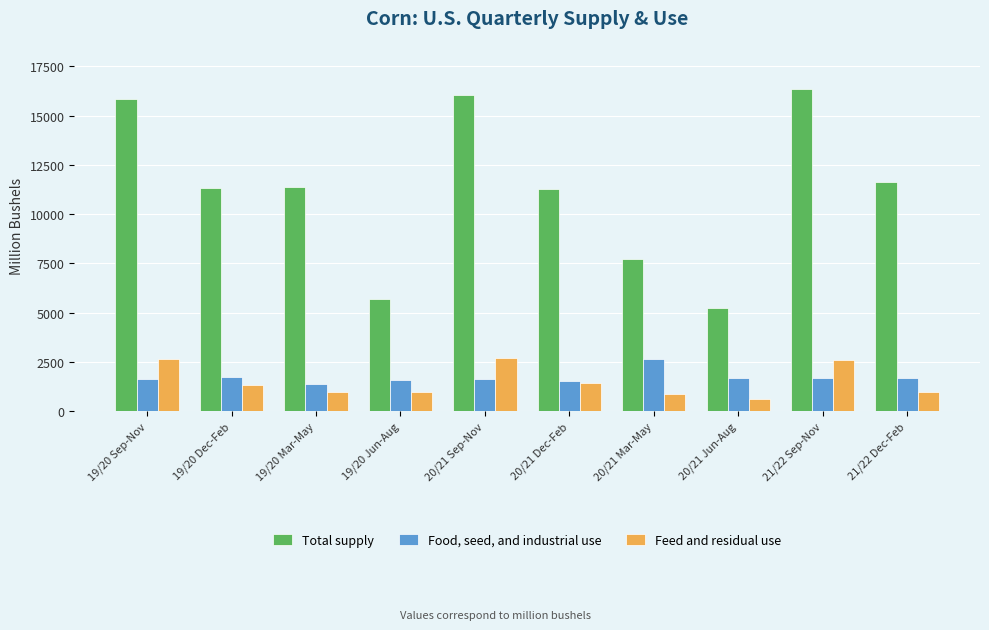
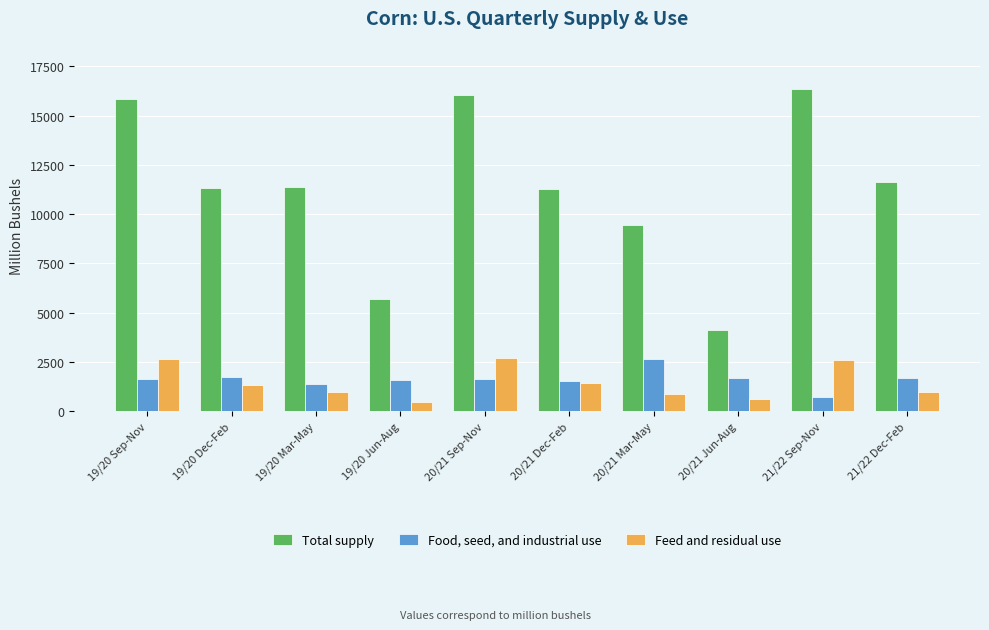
  {
    "Total supply": {
      "19/20 Sep-Nov": 15900,
      "19/20 Dec-Feb": 11300,
      "19/20 Mar-May": 11400,
      "19/20 Jun-Aug": 5700,
      "20/21 Sep-Nov": 16000,
      "20/21 Dec-Feb": 11300,
-     "20/21 Mar-May": 7700,
-     "20/21 Jun-Aug": 5300,
+     "20/21 Mar-May": 9500,
+     "20/21 Jun-Aug": 4100,
      "21/22 Sep-Nov": 16400,
      "21/22 Dec-Feb": 11600
    },
    "Food, seed, and industrial use": {
      "19/20 Sep-Nov": 1600,
      "19/20 Dec-Feb": 1700,
      "19/20 Mar-May": 1400,
      "19/20 Jun-Aug": 1600,
      "20/21 Sep-Nov": 1600,
      "20/21 Dec-Feb": 1500,
      "20/21 Mar-May": 2600,
      "20/21 Jun-Aug": 1700,
-     "21/22 Sep-Nov": 1700,
+     "21/22 Sep-Nov": 700,
      "21/22 Dec-Feb": 1700
    },
    "Feed and residual use": {
      "19/20 Sep-Nov": 2600,
      "19/20 Dec-Feb": 1300,
      "19/20 Mar-May": 1000,
-     "19/20 Jun-Aug": 1000,
+     "19/20 Jun-Aug": 500,
      "20/21 Sep-Nov": 2700,
      "20/21 Dec-Feb": 1400,
      "20/21 Mar-May": 900,
      "20/21 Jun-Aug": 600,
      "21/22 Sep-Nov": 2600,
      "21/22 Dec-Feb": 1000
    }
  }
